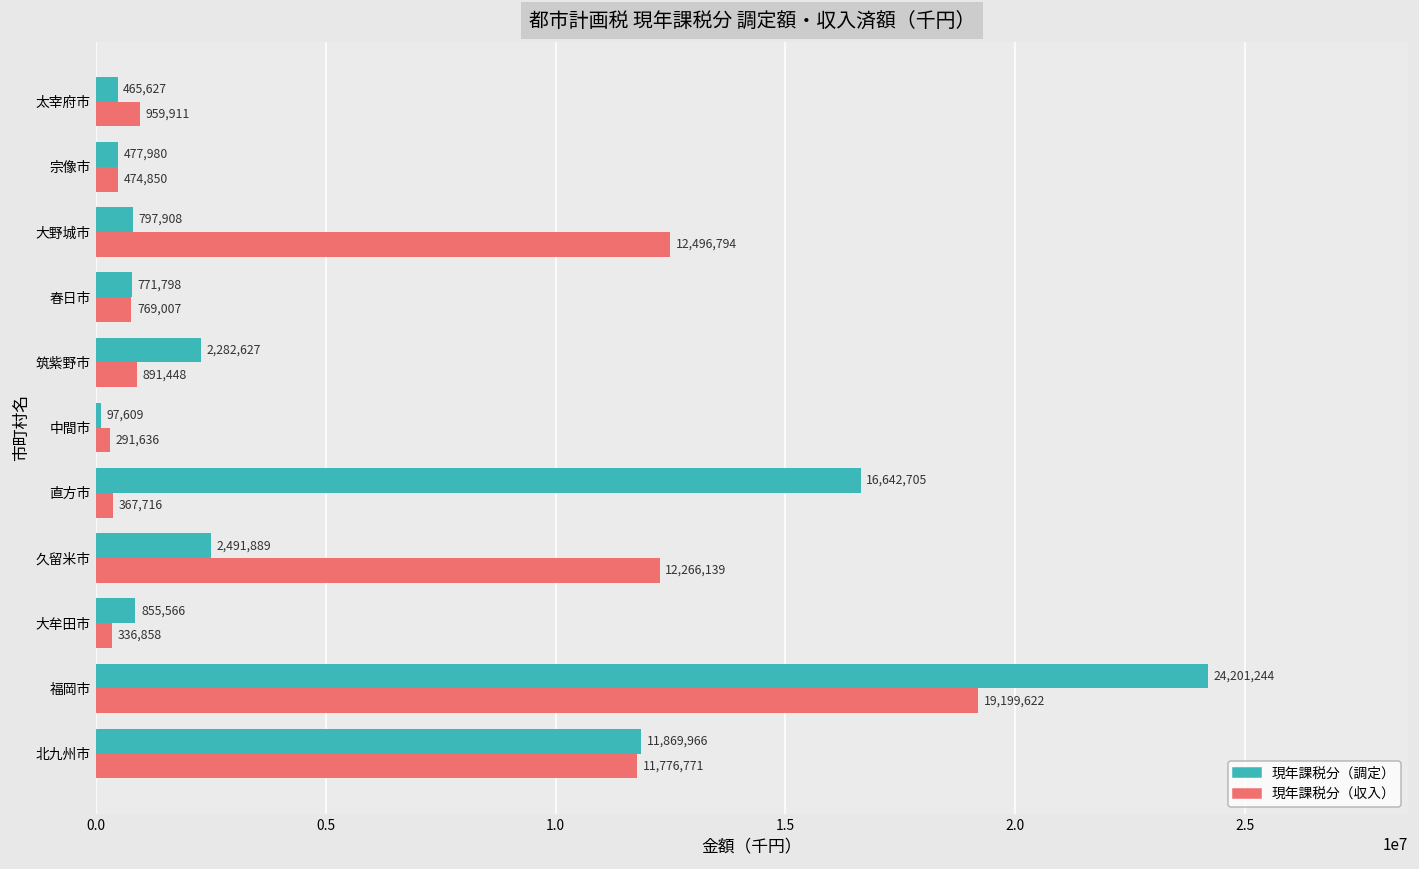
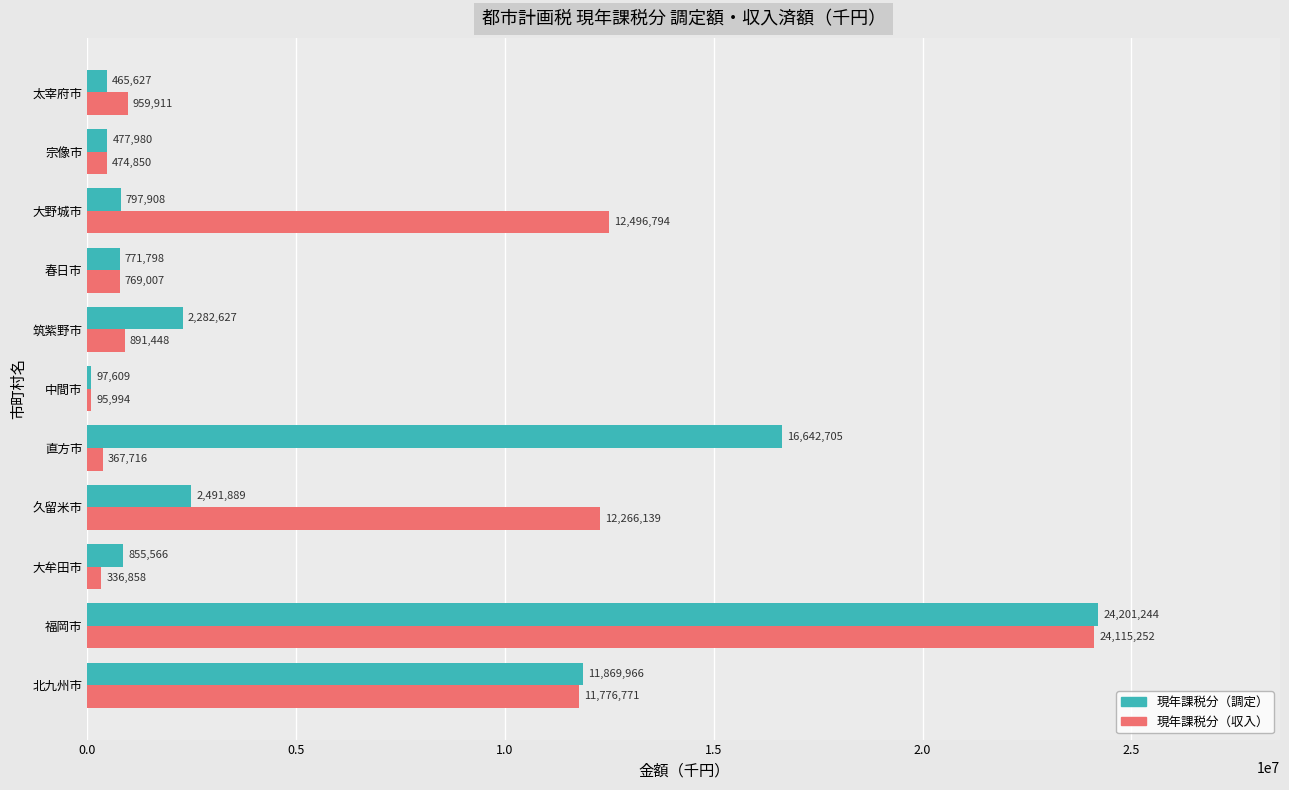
  {
    "現年課税分（調定）": {
      "太宰府市": "465,627",
      "宗像市": "477,980",
      "大野城市": "797,908",
      "春日市": "771,798",
      "筑紫野市": "2,282,627",
      "中間市": "97,609",
      "直方市": "16,642,705",
      "久留米市": "2,491,889",
      "大牟田市": "855,566",
      "福岡市": "24,201,244",
      "北九州市": "11,869,966"
    },
    "現年課税分（収入）": {
      "太宰府市": "959,911",
      "宗像市": "474,850",
      "大野城市": "12,496,794",
      "春日市": "769,007",
      "筑紫野市": "891,448",
-     "中間市": "291,636",
+     "中間市": "95,994",
      "直方市": "367,716",
      "久留米市": "12,266,139",
      "大牟田市": "336,858",
-     "福岡市": "19,199,622",
+     "福岡市": "24,115,252",
      "北九州市": "11,776,771"
    }
  }
